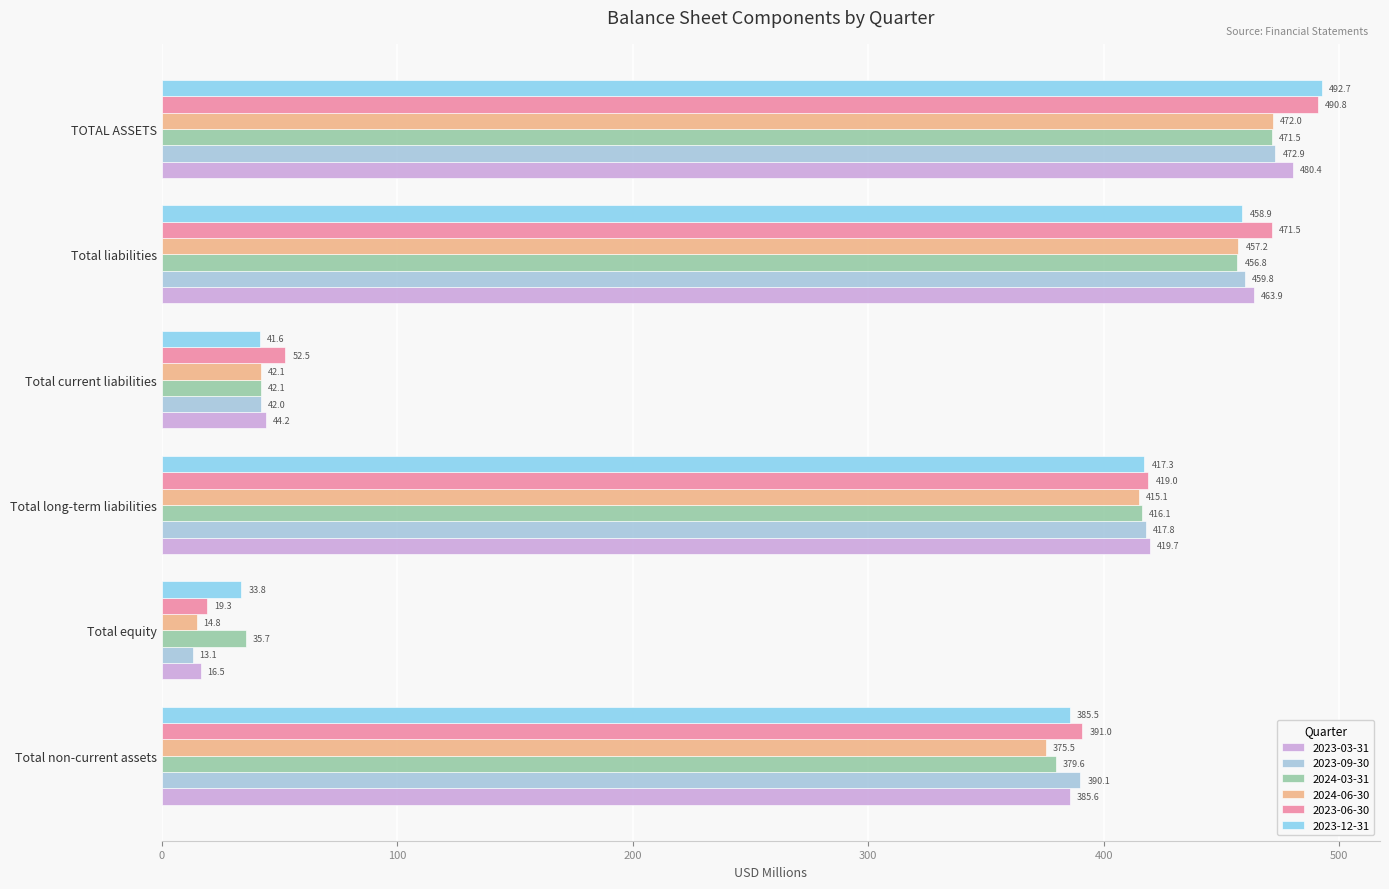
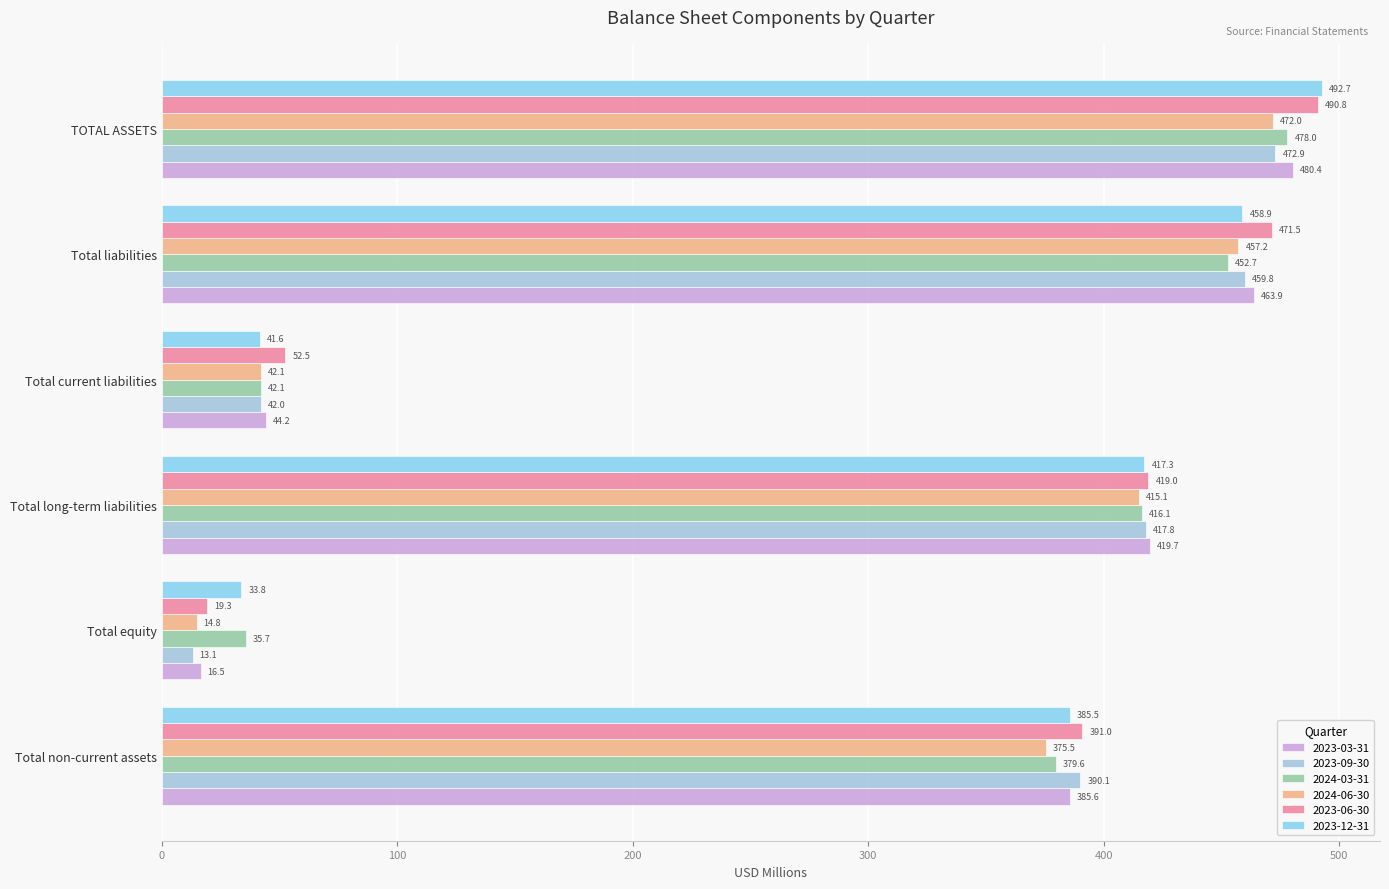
  {
    "2024-03-31": {
-     "TOTAL ASSETS": 471.5,
-     "Total liabilities": 456.8,
+     "TOTAL ASSETS": 478.0,
+     "Total liabilities": 452.7,
      "Total current liabilities": 42.1,
      "Total long-term liabilities": 416.1,
      "Total equity": 35.7,
      "Total non-current assets": 379.6
    }
  }
